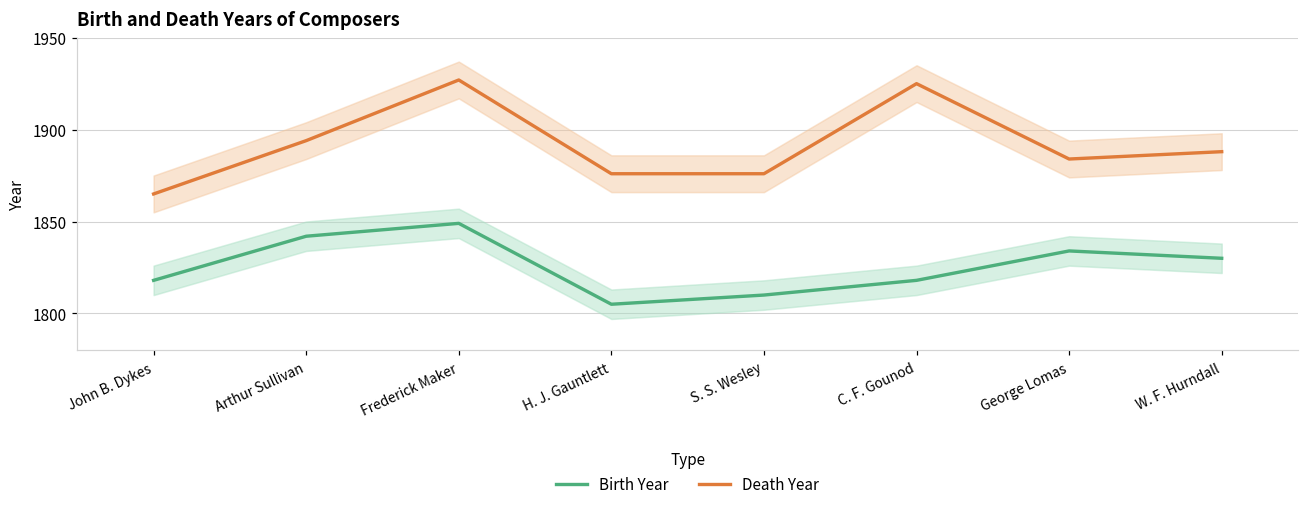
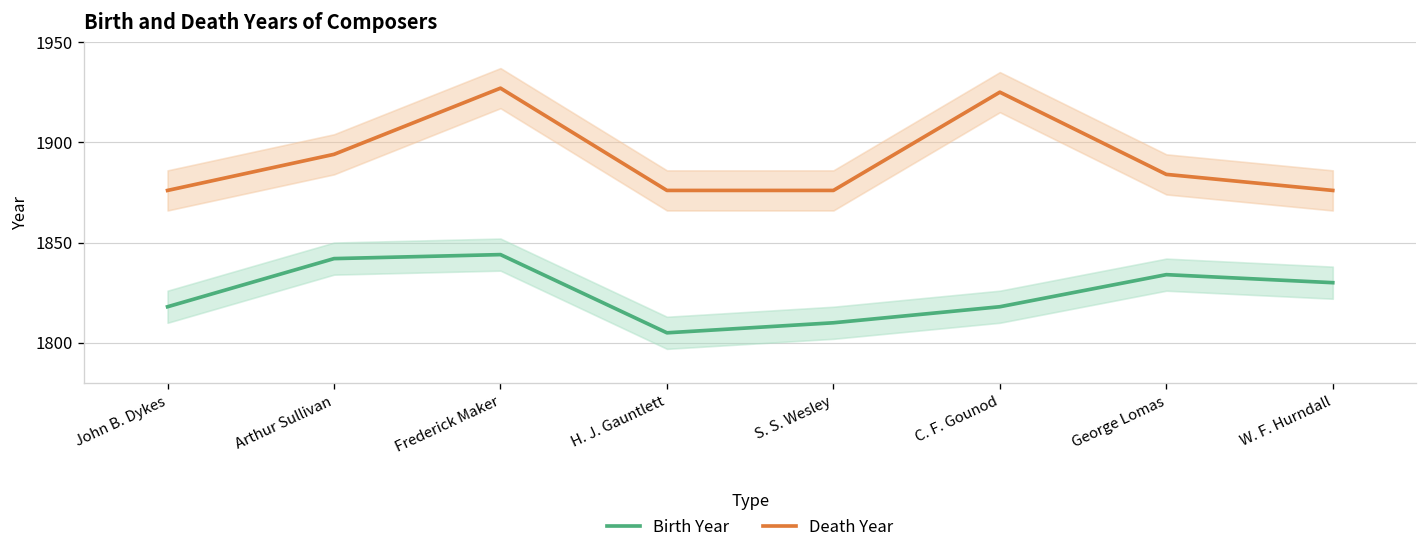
  {
    "Birth Year": {
      "John B. Dykes": 1818,
      "Arthur Sullivan": 1842,
-     "Frederick Maker": 1849,
+     "Frederick Maker": 1844,
      "H. J. Gauntlett": 1805,
      "S. S. Wesley": 1810,
      "C. F. Gounod": 1818,
      "George Lomas": 1834,
      "W. F. Hurndall": 1830
    },
    "Death Year": {
-     "John B. Dykes": 1865,
+     "John B. Dykes": 1876,
      "Arthur Sullivan": 1894,
      "Frederick Maker": 1927,
      "H. J. Gauntlett": 1876,
      "S. S. Wesley": 1876,
      "C. F. Gounod": 1925,
      "George Lomas": 1884,
-     "W. F. Hurndall": 1888
+     "W. F. Hurndall": 1876
    }
  }
